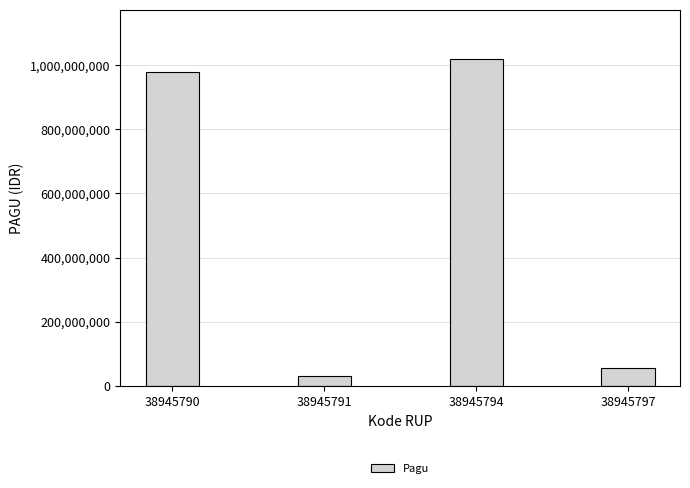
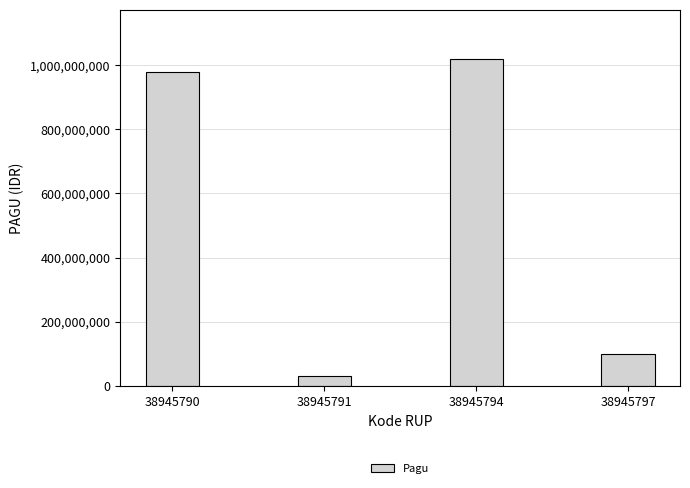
  {
    "38945790": "980,000,000",
    "38945791": "30,000,000",
    "38945794": "1,020,000,000",
-   "38945797": "50,000,000"
+   "38945797": "100,000,000"
  }
